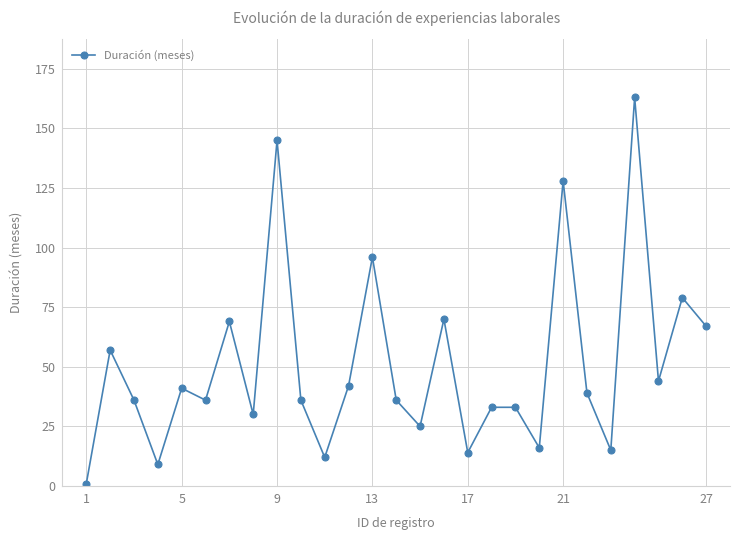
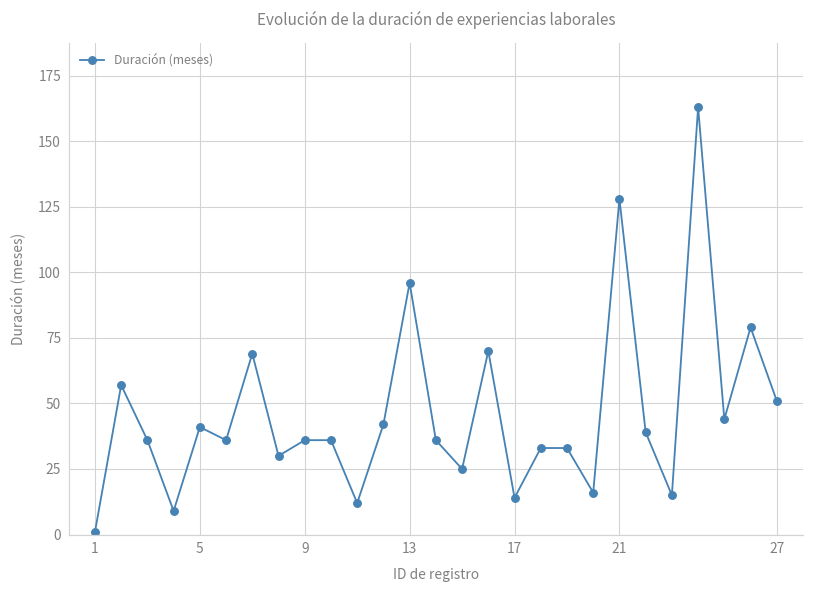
  {
    "1": 1,
    "5": 41,
-   "9": 145,
+   "9": 36,
    "13": 96,
    "17": 14,
    "21": 128,
-   "27": 67
+   "27": 51
  }
